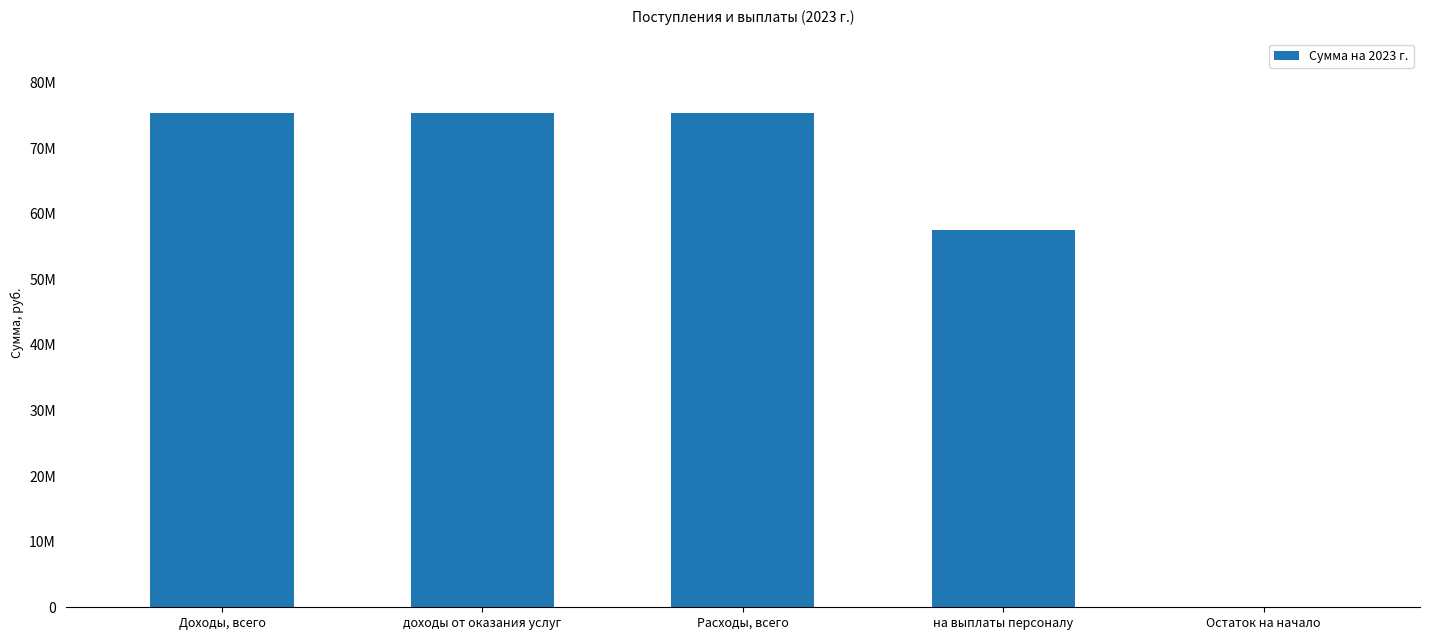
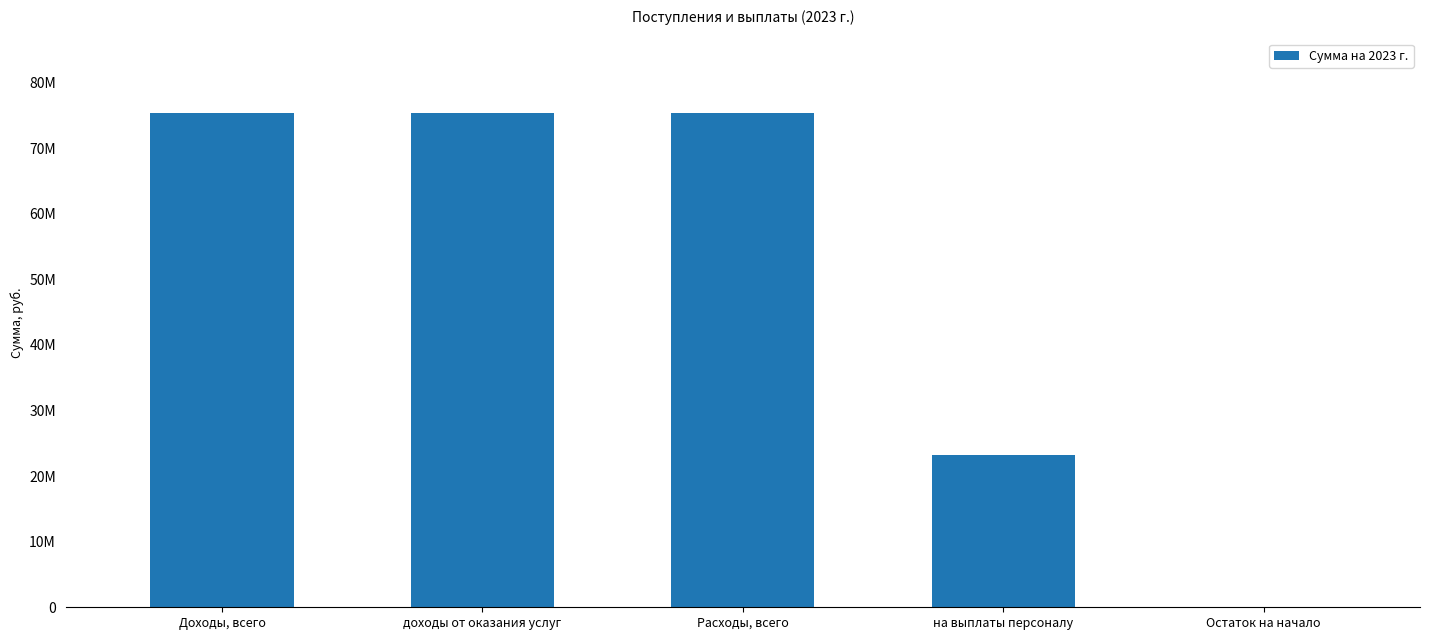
  {
    "Доходы, всего": 75000000,
    "доходы от оказания услуг": 75000000,
    "Расходы, всего": 75000000,
-   "на выплаты персоналу": 57000000,
+   "на выплаты персоналу": 23000000,
    "Остаток на начало": 0
  }
